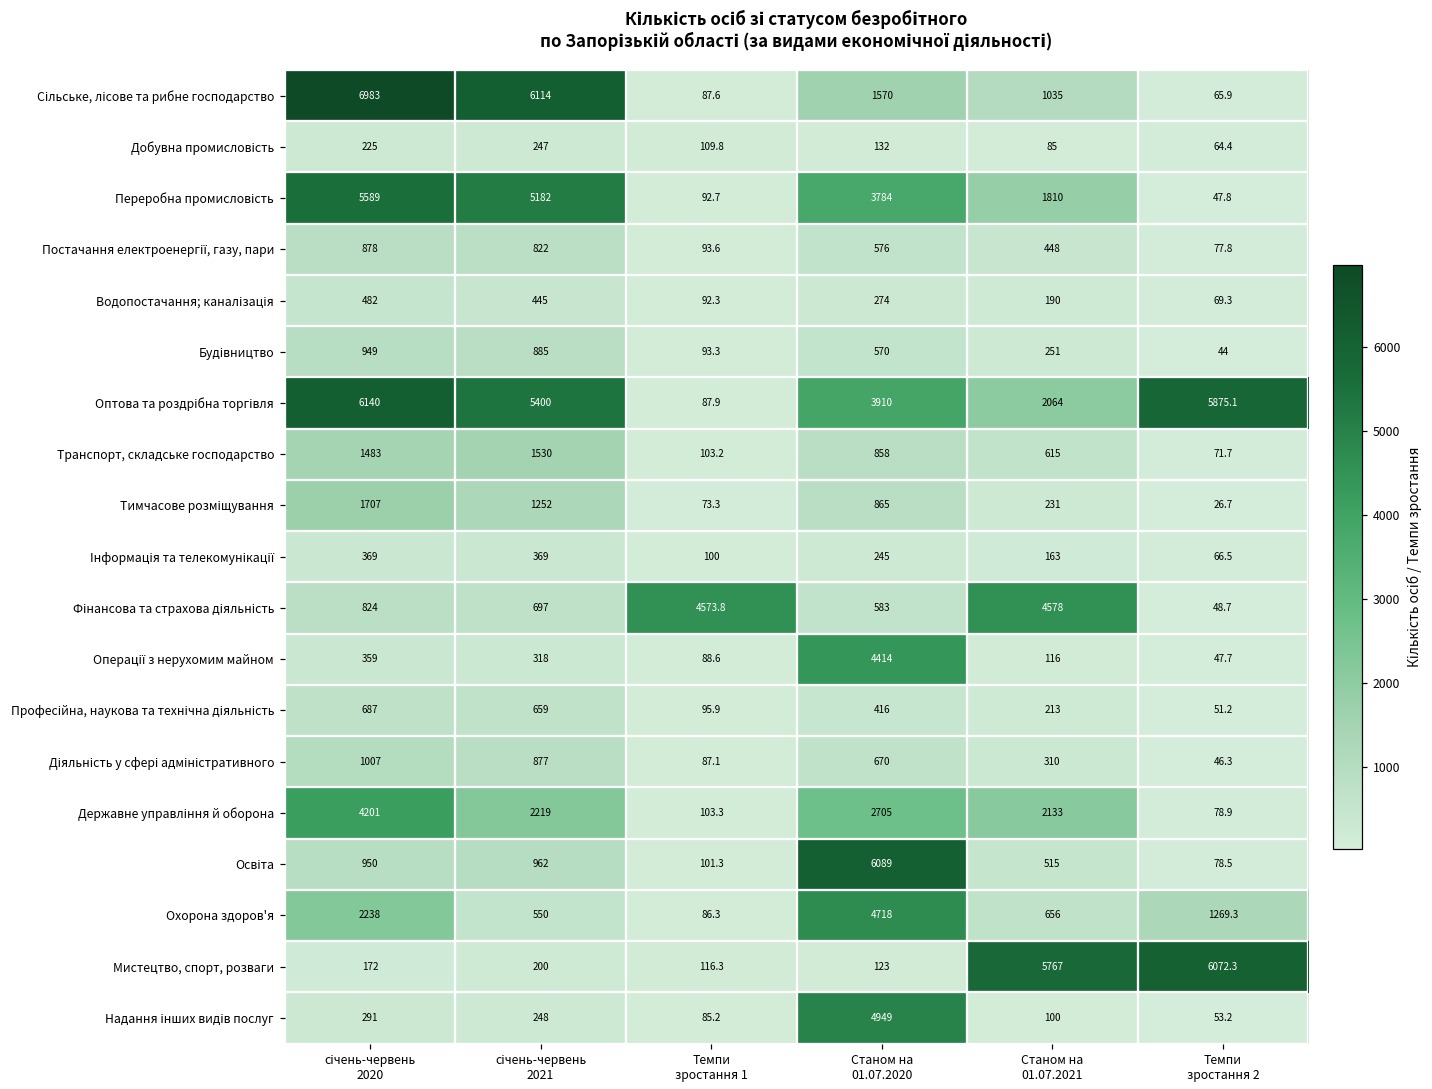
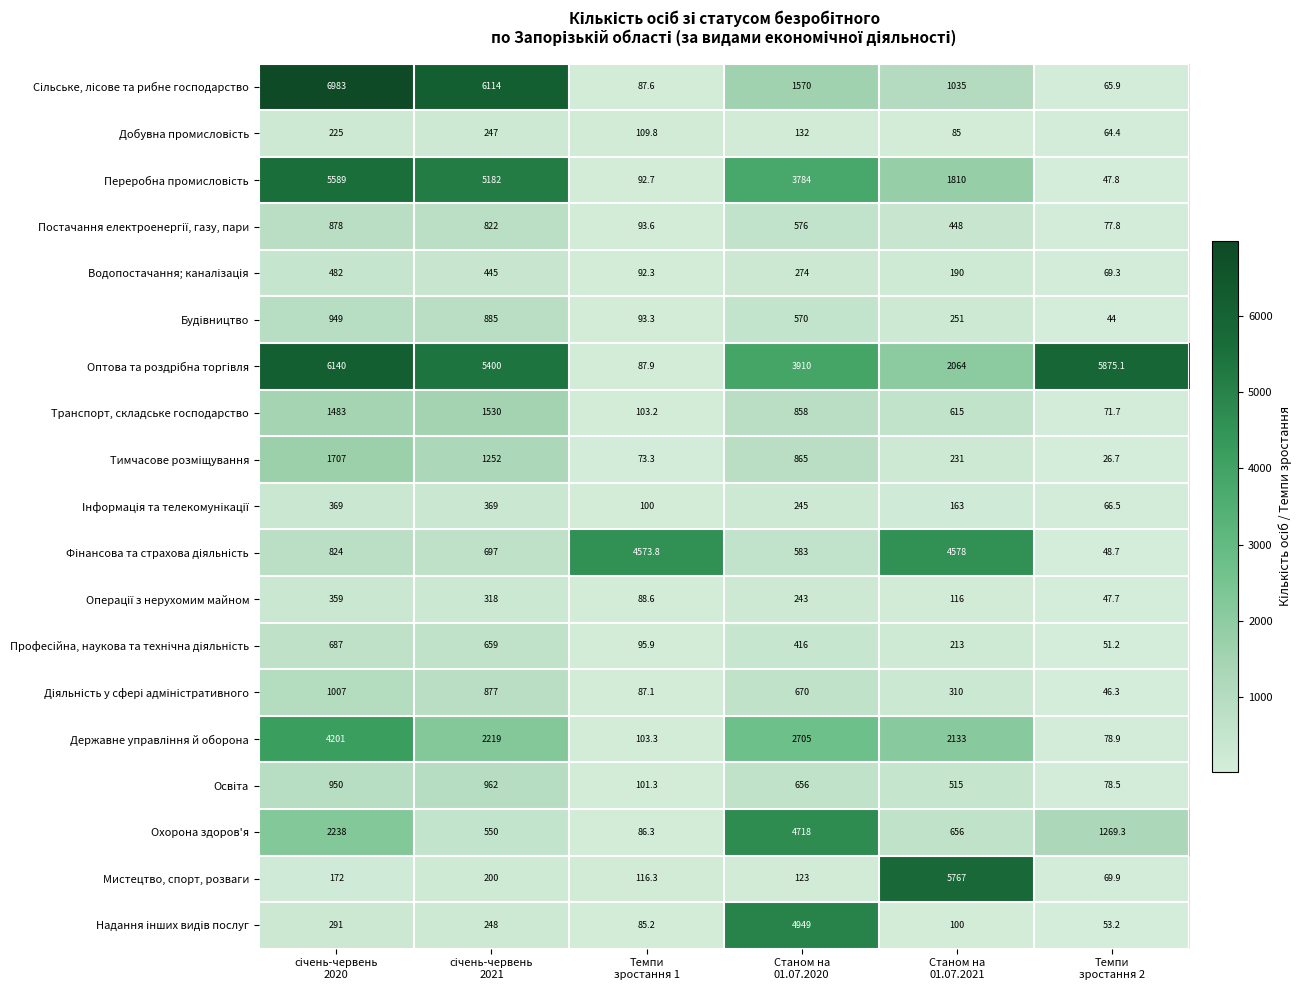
  {
    "Сільське, лісове та рибне господарство": {
      "січень-червень 2020": 6983,
      "січень-червень 2021": 6114,
      "Темпи зростання 1": 87.6,
      "Станом на 01.07.2020": 1570,
      "Станом на 01.07.2021": 1035,
      "Темпи зростання 2": 65.9
    },
    "Добувна промисловість": {
      "січень-червень 2020": 225,
      "січень-червень 2021": 247,
      "Темпи зростання 1": 109.8,
      "Станом на 01.07.2020": 132,
      "Станом на 01.07.2021": 85,
      "Темпи зростання 2": 64.4
    },
    "Переробна промисловість": {
      "січень-червень 2020": 5589,
      "січень-червень 2021": 5182,
      "Темпи зростання 1": 92.7,
      "Станом на 01.07.2020": 3784,
      "Станом на 01.07.2021": 1810,
      "Темпи зростання 2": 47.8
    },
    "Постачання електроенергії, газу, пари": {
      "січень-червень 2020": 878,
      "січень-червень 2021": 822,
      "Темпи зростання 1": 93.6,
      "Станом на 01.07.2020": 576,
      "Станом на 01.07.2021": 448,
      "Темпи зростання 2": 77.8
    },
    "Водопостачання; каналізація": {
      "січень-червень 2020": 482,
      "січень-червень 2021": 445,
      "Темпи зростання 1": 92.3,
      "Станом на 01.07.2020": 274,
      "Станом на 01.07.2021": 190,
      "Темпи зростання 2": 69.3
    },
    "Будівництво": {
      "січень-червень 2020": 949,
      "січень-червень 2021": 885,
      "Темпи зростання 1": 93.3,
      "Станом на 01.07.2020": 570,
      "Станом на 01.07.2021": 251,
      "Темпи зростання 2": 44
    },
    "Оптова та роздрібна торгівля": {
      "січень-червень 2020": 6140,
      "січень-червень 2021": 5400,
      "Темпи зростання 1": 87.9,
      "Станом на 01.07.2020": 3910,
      "Станом на 01.07.2021": 2064,
      "Темпи зростання 2": 5875.1
    },
    "Транспорт, складське господарство": {
      "січень-червень 2020": 1483,
      "січень-червень 2021": 1530,
      "Темпи зростання 1": 103.2,
      "Станом на 01.07.2020": 858,
      "Станом на 01.07.2021": 615,
      "Темпи зростання 2": 71.7
    },
    "Тимчасове розміщування": {
      "січень-червень 2020": 1707,
      "січень-червень 2021": 1252,
      "Темпи зростання 1": 73.3,
      "Станом на 01.07.2020": 865,
      "Станом на 01.07.2021": 231,
      "Темпи зростання 2": 26.7
    },
    "Інформація та телекомунікації": {
      "січень-червень 2020": 369,
      "січень-червень 2021": 369,
      "Темпи зростання 1": 100,
      "Станом на 01.07.2020": 245,
      "Станом на 01.07.2021": 163,
      "Темпи зростання 2": 66.5
    },
    "Фінансова та страхова діяльність": {
      "січень-червень 2020": 824,
      "січень-червень 2021": 697,
      "Темпи зростання 1": 4573.8,
      "Станом на 01.07.2020": 583,
      "Станом на 01.07.2021": 4578,
      "Темпи зростання 2": 48.7
    },
    "Операції з нерухомим майном": {
      "січень-червень 2020": 359,
      "січень-червень 2021": 318,
      "Темпи зростання 1": 88.6,
-     "Станом на 01.07.2020": 4414,
+     "Станом на 01.07.2020": 243,
      "Станом на 01.07.2021": 116,
      "Темпи зростання 2": 47.7
    },
    "Професійна, наукова та технічна діяльність": {
      "січень-червень 2020": 687,
      "січень-червень 2021": 659,
      "Темпи зростання 1": 95.9,
      "Станом на 01.07.2020": 416,
      "Станом на 01.07.2021": 213,
      "Темпи зростання 2": 51.2
    },
    "Діяльність у сфері адміністративного": {
      "січень-червень 2020": 1007,
      "січень-червень 2021": 877,
      "Темпи зростання 1": 87.1,
      "Станом на 01.07.2020": 670,
      "Станом на 01.07.2021": 310,
      "Темпи зростання 2": 46.3
    },
    "Державне управління й оборона": {
      "січень-червень 2020": 4201,
      "січень-червень 2021": 2219,
      "Темпи зростання 1": 103.3,
      "Станом на 01.07.2020": 2705,
      "Станом на 01.07.2021": 2133,
      "Темпи зростання 2": 78.9
    },
    "Освіта": {
      "січень-червень 2020": 950,
      "січень-червень 2021": 962,
      "Темпи зростання 1": 101.3,
-     "Станом на 01.07.2020": 6089,
+     "Станом на 01.07.2020": 656,
      "Станом на 01.07.2021": 515,
      "Темпи зростання 2": 78.5
    },
    "Охорона здоров'я": {
      "січень-червень 2020": 2238,
      "січень-червень 2021": 550,
      "Темпи зростання 1": 86.3,
      "Станом на 01.07.2020": 4718,
      "Станом на 01.07.2021": 656,
      "Темпи зростання 2": 1269.3
    },
    "Мистецтво, спорт, розваги": {
      "січень-червень 2020": 172,
      "січень-червень 2021": 200,
      "Темпи зростання 1": 116.3,
      "Станом на 01.07.2020": 123,
      "Станом на 01.07.2021": 5767,
-     "Темпи зростання 2": 6072.3
+     "Темпи зростання 2": 69.9
    },
    "Надання інших видів послуг": {
      "січень-червень 2020": 291,
      "січень-червень 2021": 248,
      "Темпи зростання 1": 85.2,
      "Станом на 01.07.2020": 4949,
      "Станом на 01.07.2021": 100,
      "Темпи зростання 2": 53.2
    }
  }
